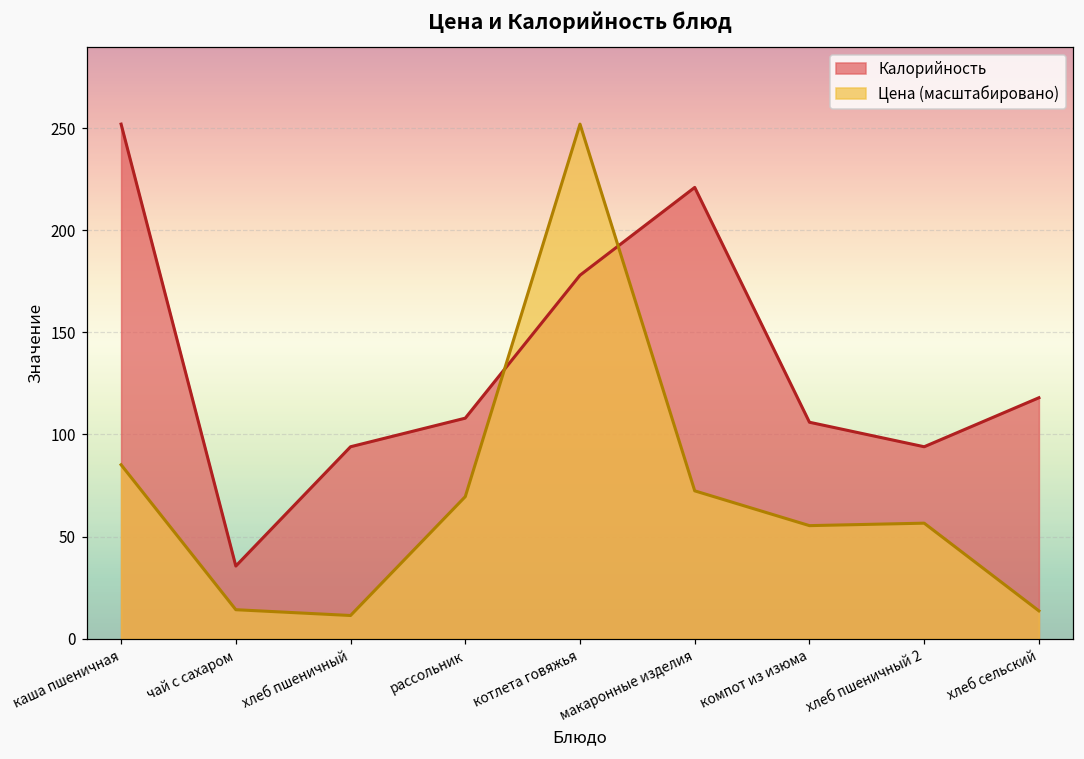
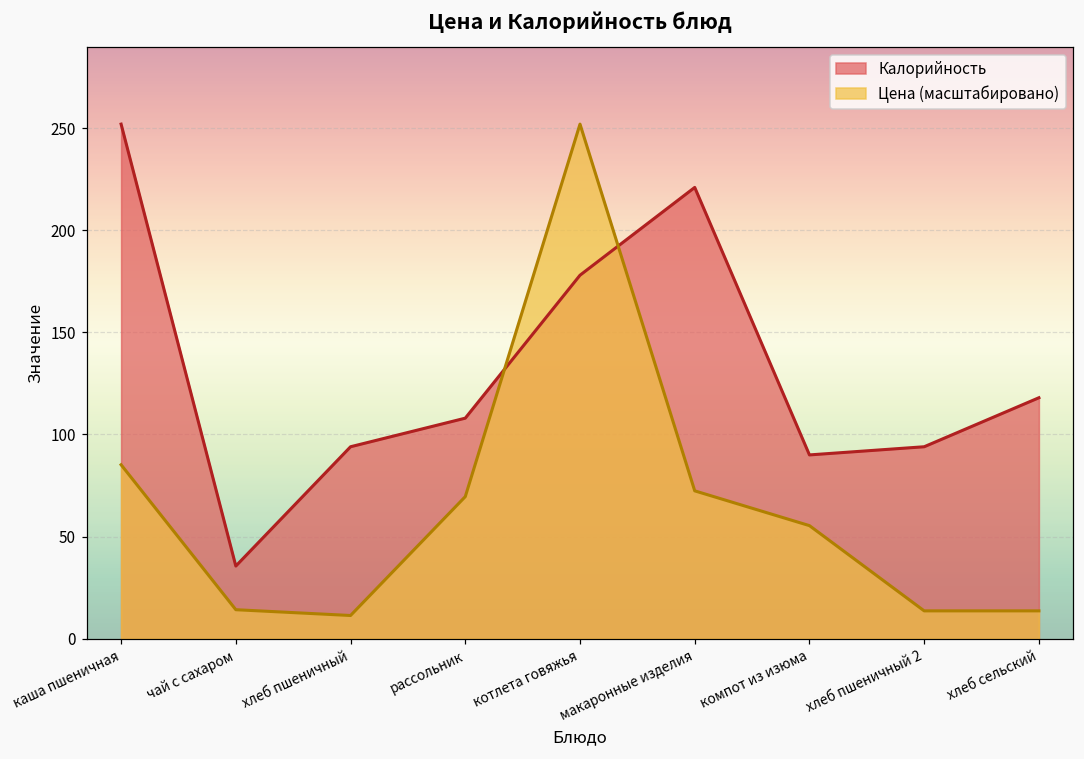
  {
    "Калорийность": {
      "каша пшеничная": 252,
      "чай с сахаром": 36,
      "хлеб пшеничный": 94,
      "рассольник": 108,
      "котлета говяжья": 178,
      "макаронные изделия": 221,
-     "компот из изюма": 106,
+     "компот из изюма": 90,
      "хлеб пшеничный 2": 94,
      "хлеб сельский": 118
    },
    "Цена (масштабировано)": {
      "каша пшеничная": 85,
      "чай с сахаром": 14,
      "хлеб пшеничный": 11,
      "рассольник": 70,
      "котлета говяжья": 252,
      "макаронные изделия": 72,
      "компот из изюма": 55,
-     "хлеб пшеничный 2": 57,
+     "хлеб пшеничный 2": 14,
      "хлеб сельский": 14
    }
  }
